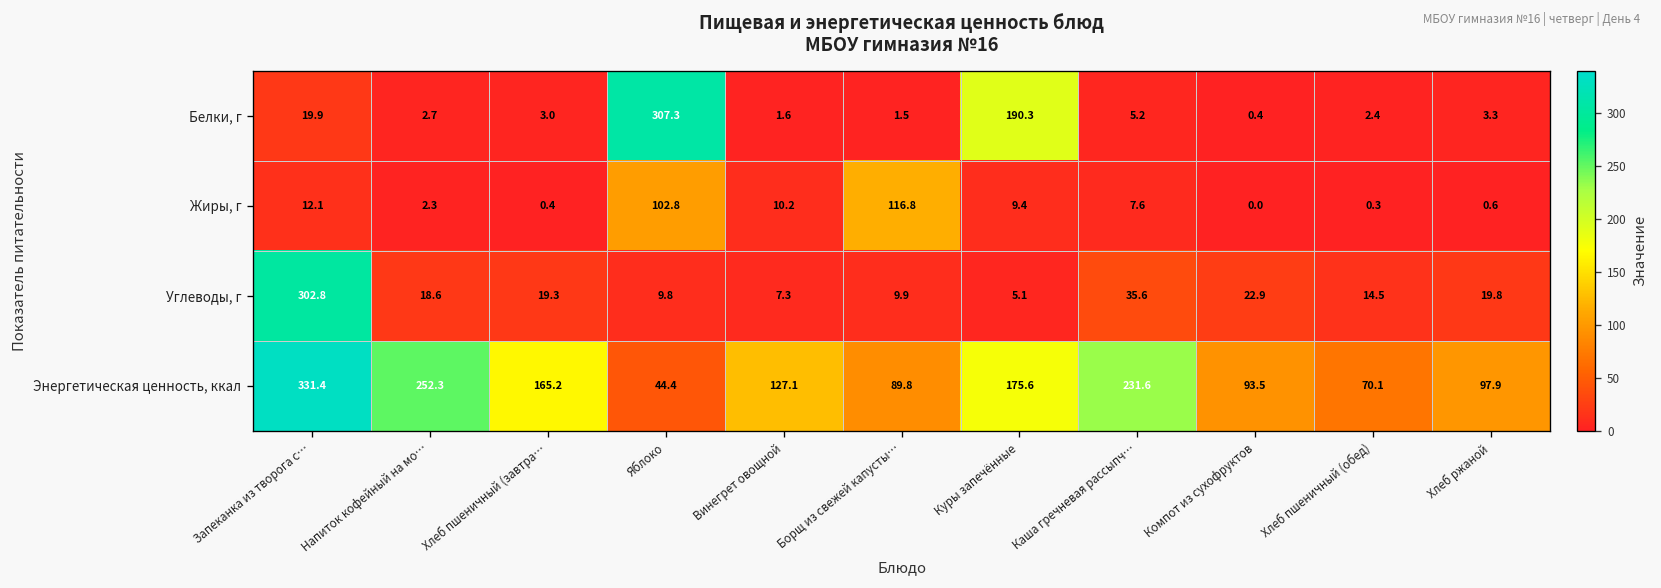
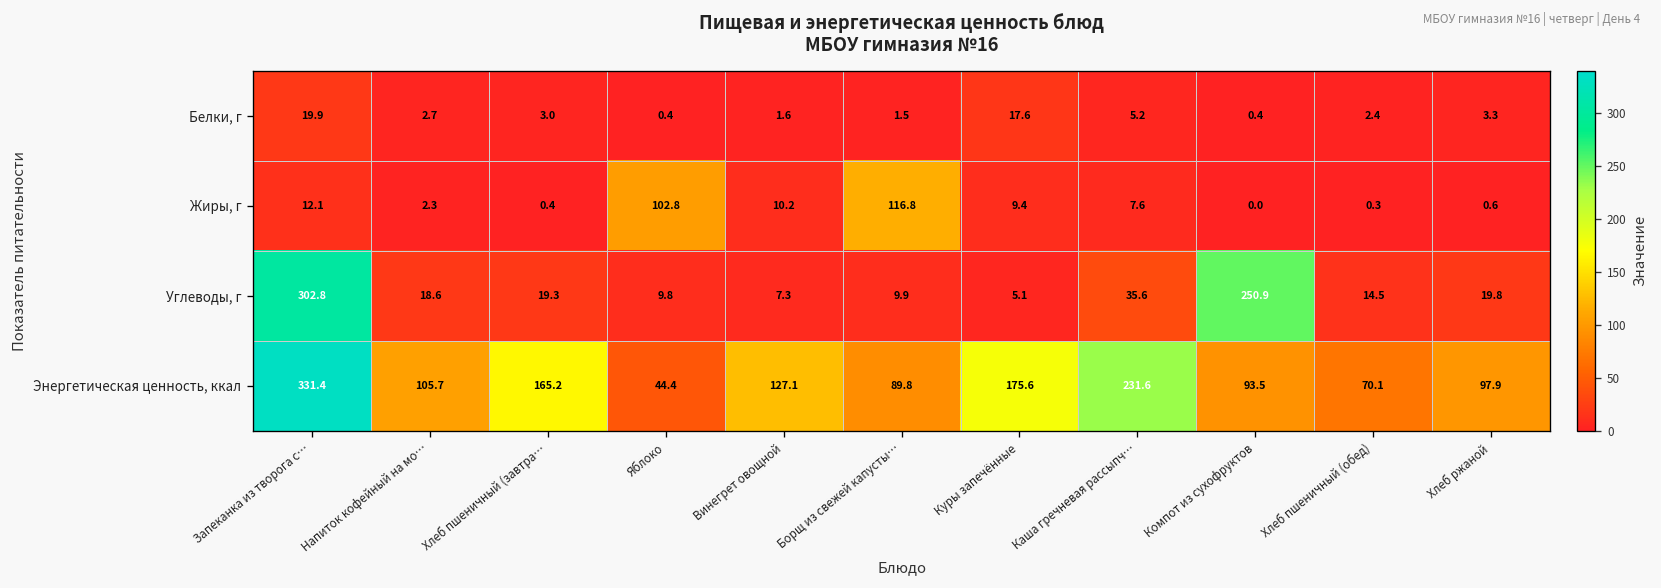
  {
    "Белки, г": {
      "Запеканка из творога с…": 19.9,
      "Напиток кофейный на мо…": 2.7,
      "Хлеб пшеничный (завтра…": 3.0,
-     "Яблоко": 307.3,
+     "Яблоко": 0.4,
      "Винегрет овощной": 1.6,
      "Борщ из свежей капусты…": 1.5,
-     "Куры запечённые": 190.3,
+     "Куры запечённые": 17.6,
      "Каша гречневая рассыпч…": 5.2,
      "Компот из сухофруктов": 0.4,
      "Хлеб пшеничный (обед)": 2.4,
      "Хлеб ржаной": 3.3
    },
    "Жиры, г": {
      "Запеканка из творога с…": 12.1,
      "Напиток кофейный на мо…": 2.3,
      "Хлеб пшеничный (завтра…": 0.4,
      "Яблоко": 102.8,
      "Винегрет овощной": 10.2,
      "Борщ из свежей капусты…": 116.8,
      "Куры запечённые": 9.4,
      "Каша гречневая рассыпч…": 7.6,
      "Компот из сухофруктов": 0.0,
      "Хлеб пшеничный (обед)": 0.3,
      "Хлеб ржаной": 0.6
    },
    "Углеводы, г": {
      "Запеканка из творога с…": 302.8,
      "Напиток кофейный на мо…": 18.6,
      "Хлеб пшеничный (завтра…": 19.3,
      "Яблоко": 9.8,
      "Винегрет овощной": 7.3,
      "Борщ из свежей капусты…": 9.9,
      "Куры запечённые": 5.1,
      "Каша гречневая рассыпч…": 35.6,
-     "Компот из сухофруктов": 22.9,
+     "Компот из сухофруктов": 250.9,
      "Хлеб пшеничный (обед)": 14.5,
      "Хлеб ржаной": 19.8
    },
    "Энергетическая ценность, ккал": {
      "Запеканка из творога с…": 331.4,
-     "Напиток кофейный на мо…": 252.3,
+     "Напиток кофейный на мо…": 105.7,
      "Хлеб пшеничный (завтра…": 165.2,
      "Яблоко": 44.4,
      "Винегрет овощной": 127.1,
      "Борщ из свежей капусты…": 89.8,
      "Куры запечённые": 175.6,
      "Каша гречневая рассыпч…": 231.6,
      "Компот из сухофруктов": 93.5,
      "Хлеб пшеничный (обед)": 70.1,
      "Хлеб ржаной": 97.9
    }
  }
